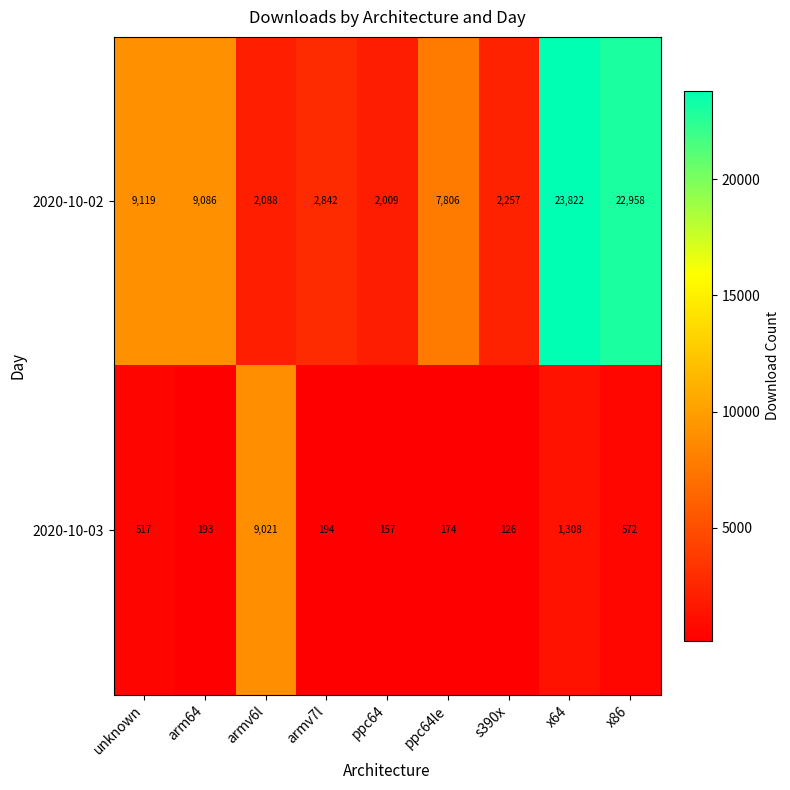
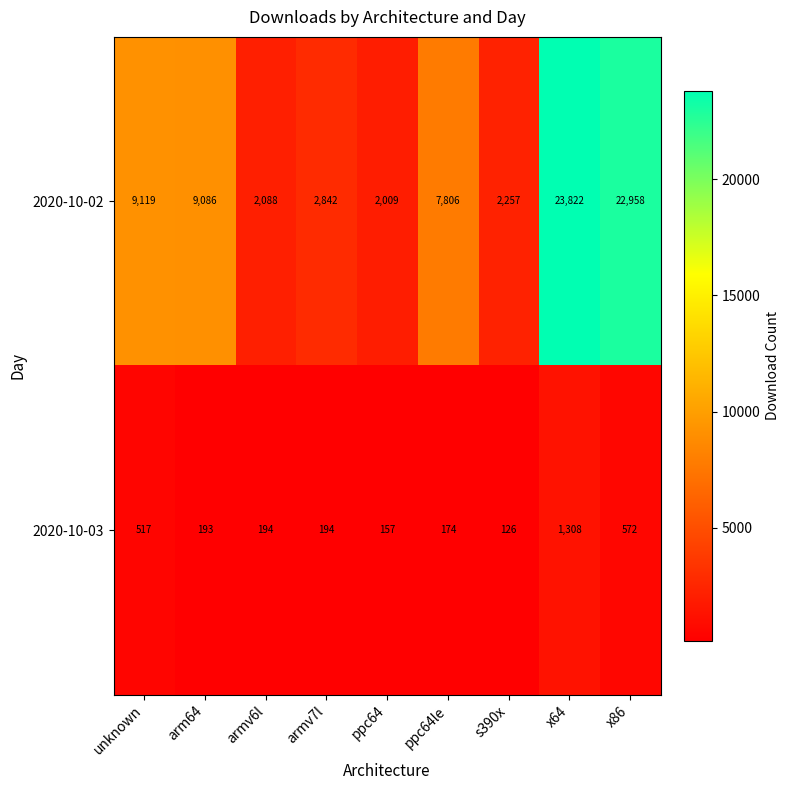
  {
    "2020-10-02": {
      "unknown": "9,119",
      "arm64": "9,086",
      "armv6l": "2,088",
      "armv7l": "2,842",
      "ppc64": "2,009",
      "ppc64le": "7,806",
      "s390x": "2,257",
      "x64": "23,822",
      "x86": "22,958"
    },
    "2020-10-03": {
      "unknown": "517",
      "arm64": "193",
-     "armv6l": "9,021",
+     "armv6l": "194",
      "armv7l": "194",
      "ppc64": "157",
      "ppc64le": "174",
      "s390x": "126",
      "x64": "1,308",
      "x86": "572"
    }
  }
